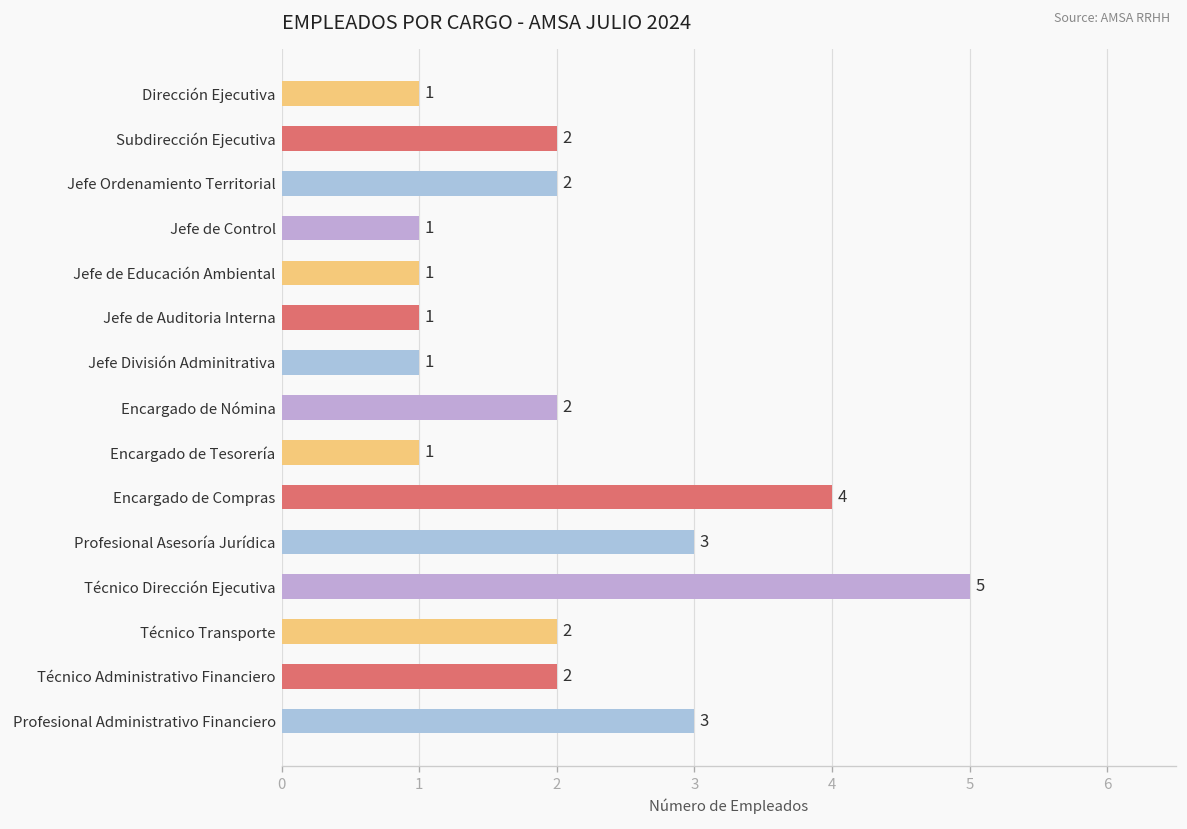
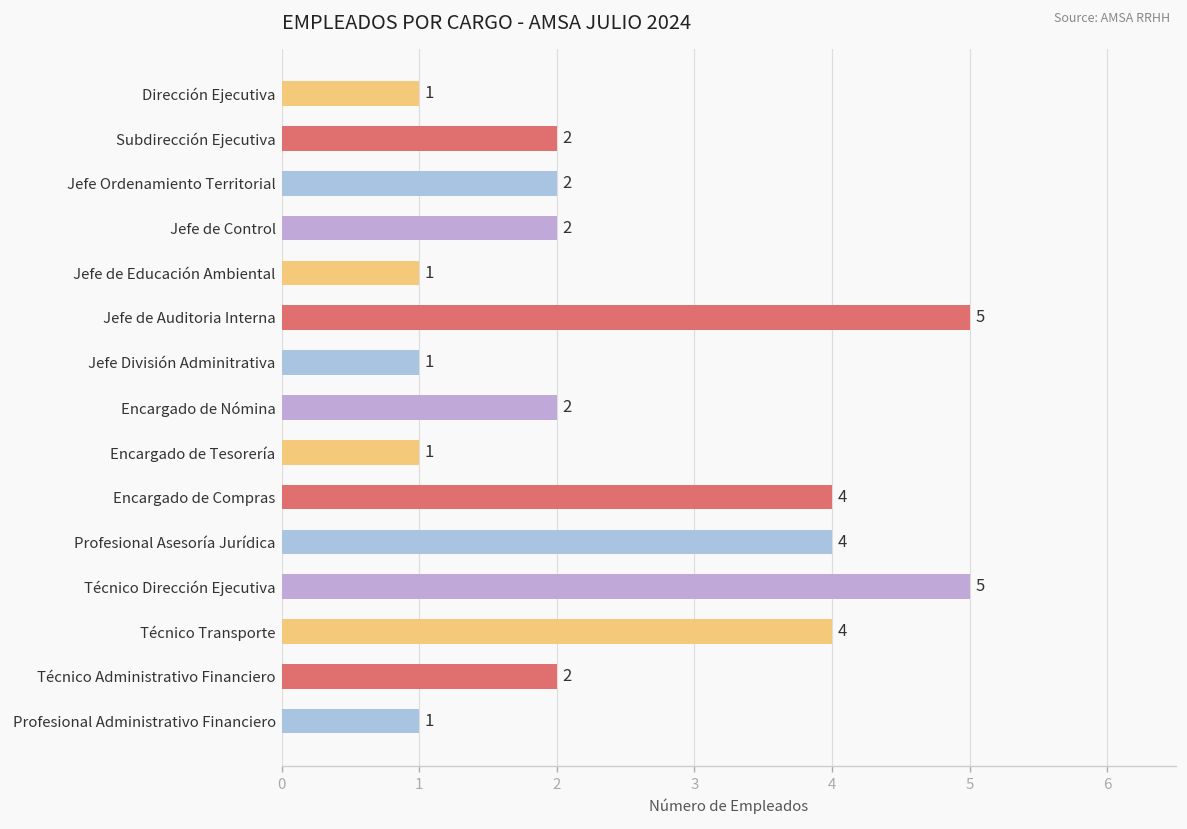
  {
    "Dirección Ejecutiva": 1,
    "Subdirección Ejecutiva": 2,
    "Jefe Ordenamiento Territorial": 2,
-   "Jefe de Control": 1,
+   "Jefe de Control": 2,
    "Jefe de Educación Ambiental": 1,
-   "Jefe de Auditoria Interna": 1,
+   "Jefe de Auditoria Interna": 5,
    "Jefe División Adminitrativa": 1,
    "Encargado de Nómina": 2,
    "Encargado de Tesorería": 1,
    "Encargado de Compras": 4,
-   "Profesional Asesoría Jurídica": 3,
+   "Profesional Asesoría Jurídica": 4,
    "Técnico Dirección Ejecutiva": 5,
-   "Técnico Transporte": 2,
+   "Técnico Transporte": 4,
    "Técnico Administrativo Financiero": 2,
-   "Profesional Administrativo Financiero": 3
+   "Profesional Administrativo Financiero": 1
  }
